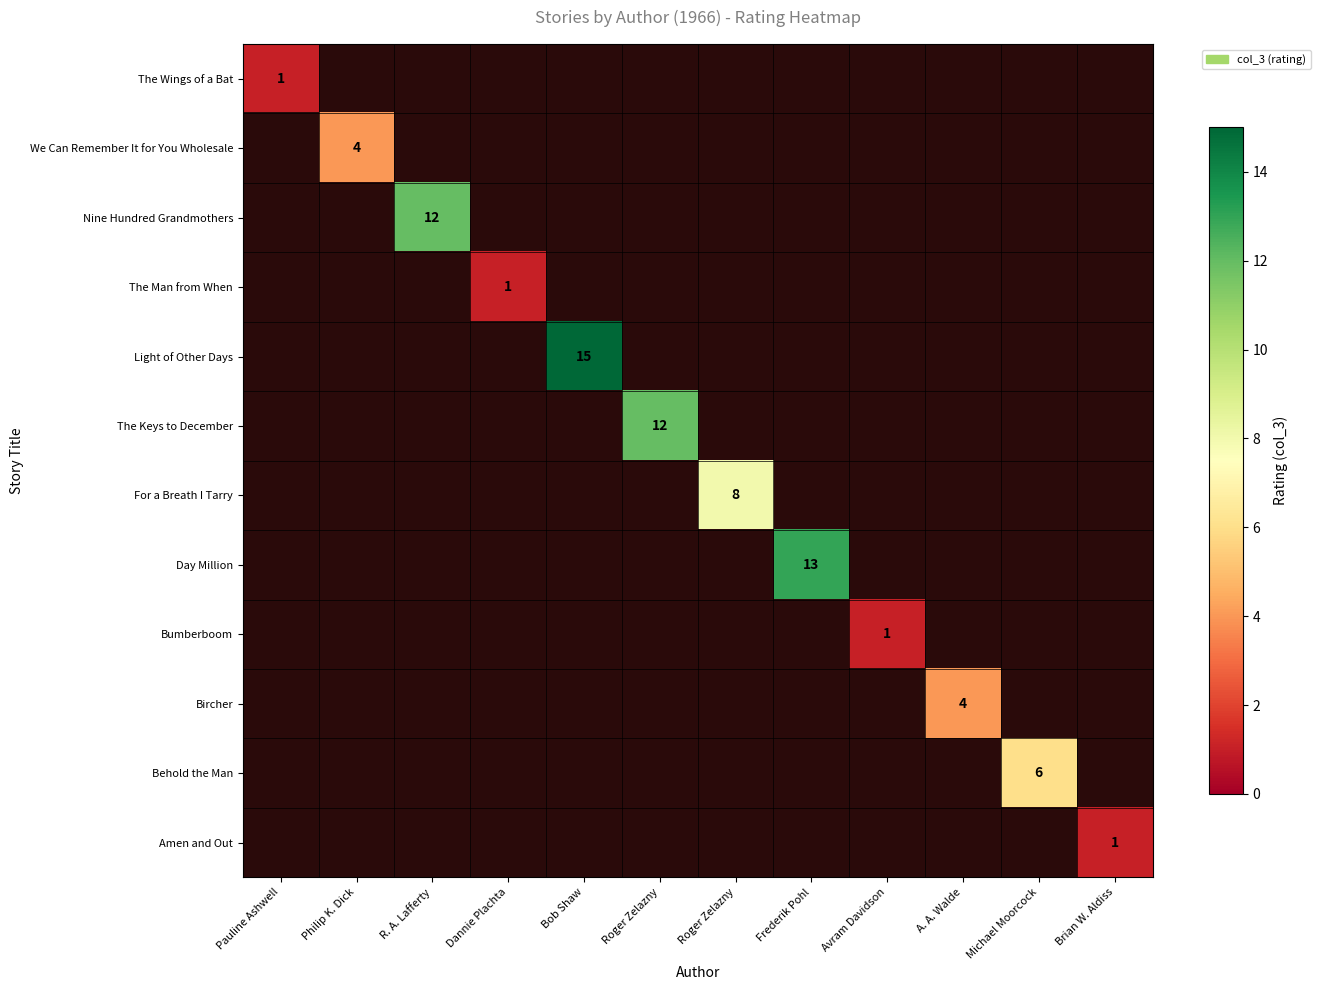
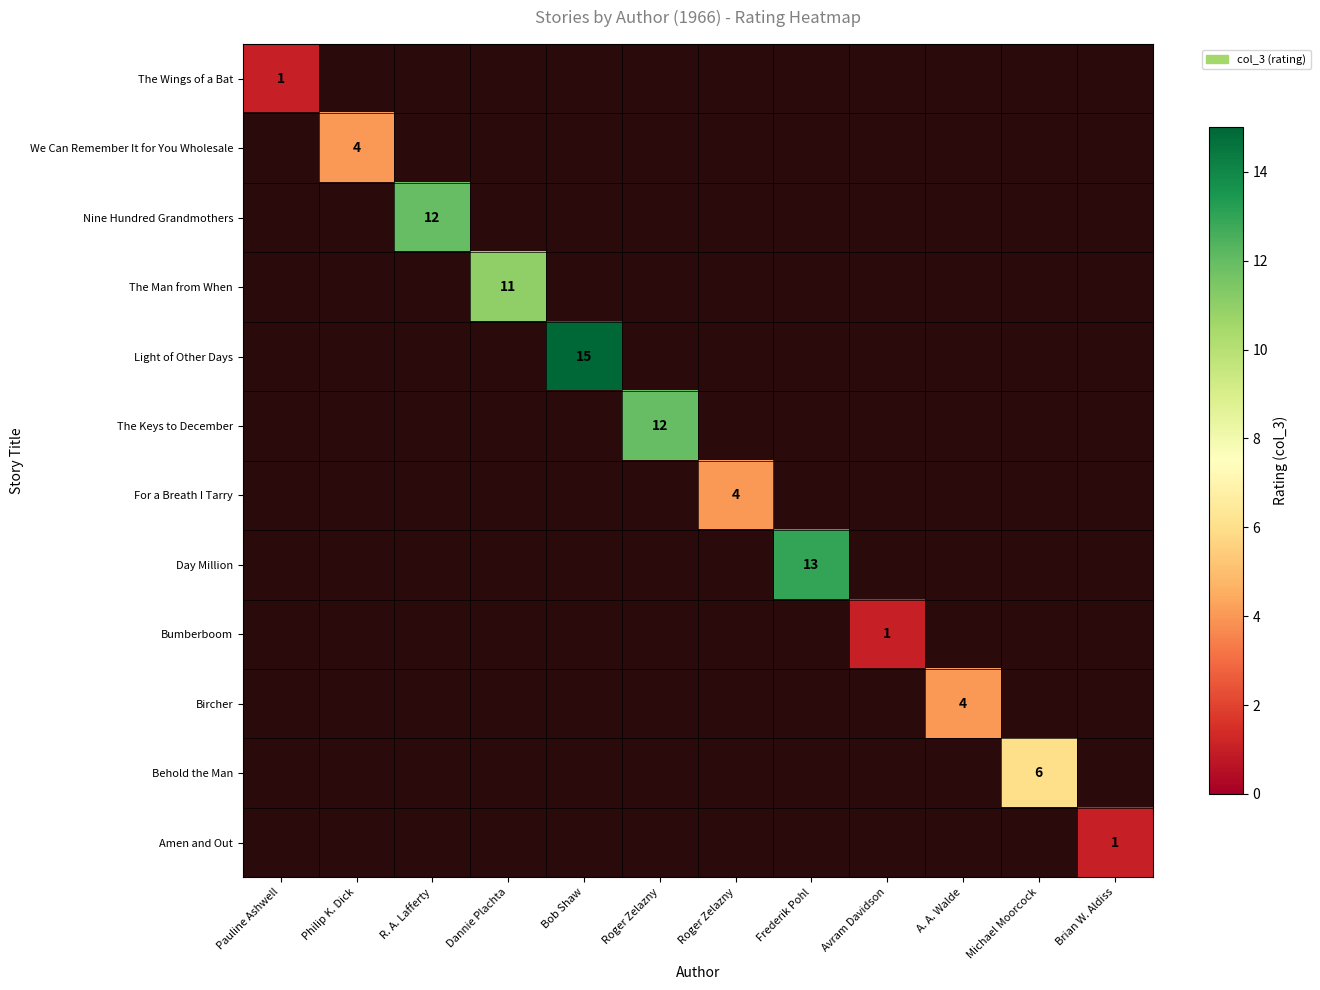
  {
    "The Wings of a Bat": {
      "Pauline Ashwell": 1
    },
    "We Can Remember It for You Wholesale": {
      "Philip K. Dick": 4
    },
    "Nine Hundred Grandmothers": {
      "R. A. Lafferty": 12
    },
    "The Man from When": {
-     "Dannie Plachta": 1
+     "Dannie Plachta": 11
    },
    "Light of Other Days": {
      "Bob Shaw": 15
    },
    "The Keys to December": {
      "Roger Zelazny": 12
    },
    "For a Breath I Tarry": {
-     "Roger Zelazny": 8
+     "Roger Zelazny": 4
    },
    "Day Million": {
      "Frederik Pohl": 13
    },
    "Bumberboom": {
      "Avram Davidson": 1
    },
    "Bircher": {
      "A. A. Walde": 4
    },
    "Behold the Man": {
      "Michael Moorcock": 6
    },
    "Amen and Out": {
      "Brian W. Aldiss": 1
    }
  }
